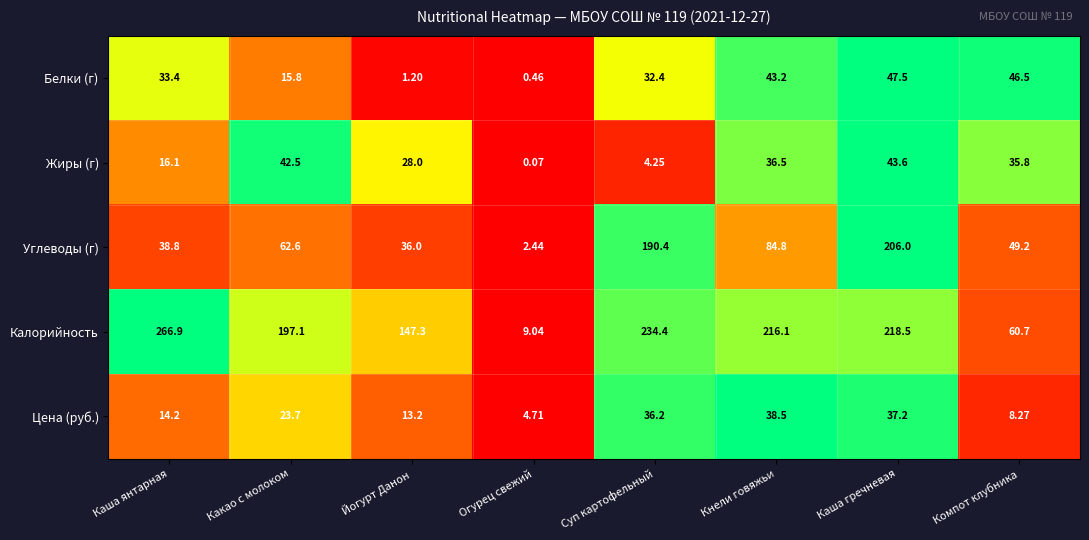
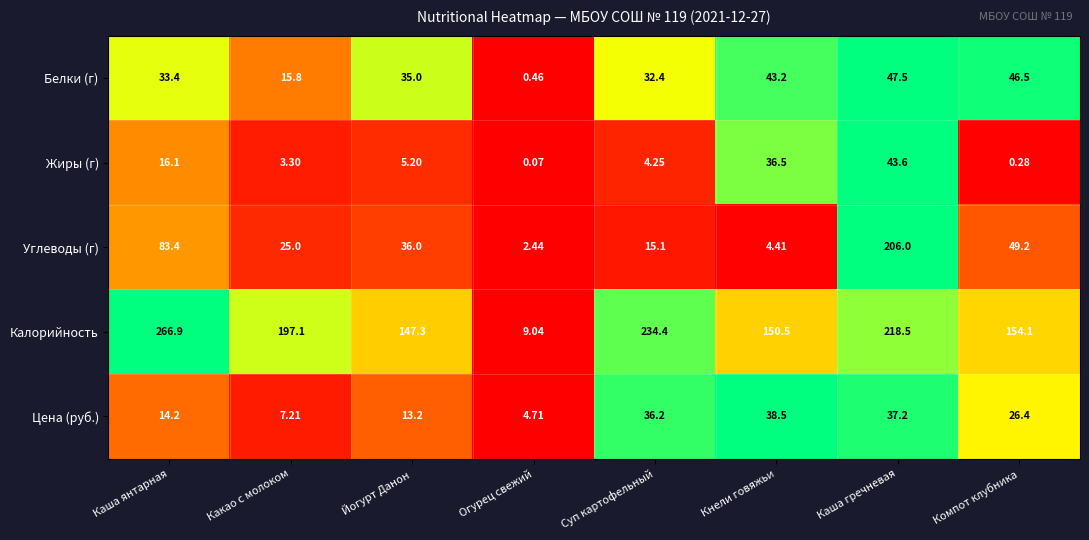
  {
    "Белки (г)": {
      "Каша янтарная": 33.4,
      "Какао с молоком": 15.8,
-     "Йогурт Данон": 1.20,
+     "Йогурт Данон": 35.0,
      "Огурец свежий": 0.46,
      "Суп картофельный": 32.4,
      "Кнели говяжьи": 43.2,
      "Каша гречневая": 47.5,
      "Компот клубника": 46.5
    },
    "Жиры (г)": {
      "Каша янтарная": 16.1,
-     "Какао с молоком": 42.5,
-     "Йогурт Данон": 28.0,
+     "Какао с молоком": 3.30,
+     "Йогурт Данон": 5.20,
      "Огурец свежий": 0.07,
      "Суп картофельный": 4.25,
      "Кнели говяжьи": 36.5,
      "Каша гречневая": 43.6,
-     "Компот клубника": 35.8
+     "Компот клубника": 0.28
    },
    "Углеводы (г)": {
-     "Каша янтарная": 38.8,
-     "Какао с молоком": 62.6,
+     "Каша янтарная": 83.4,
+     "Какао с молоком": 25.0,
      "Йогурт Данон": 36.0,
      "Огурец свежий": 2.44,
-     "Суп картофельный": 190.4,
-     "Кнели говяжьи": 84.8,
+     "Суп картофельный": 15.1,
+     "Кнели говяжьи": 4.41,
      "Каша гречневая": 206.0,
      "Компот клубника": 49.2
    },
    "Калорийность": {
      "Каша янтарная": 266.9,
      "Какао с молоком": 197.1,
      "Йогурт Данон": 147.3,
      "Огурец свежий": 9.04,
      "Суп картофельный": 234.4,
-     "Кнели говяжьи": 216.1,
+     "Кнели говяжьи": 150.5,
      "Каша гречневая": 218.5,
-     "Компот клубника": 60.7
+     "Компот клубника": 154.1
    },
    "Цена (руб.)": {
      "Каша янтарная": 14.2,
-     "Какао с молоком": 23.7,
+     "Какао с молоком": 7.21,
      "Йогурт Данон": 13.2,
      "Огурец свежий": 4.71,
      "Суп картофельный": 36.2,
      "Кнели говяжьи": 38.5,
      "Каша гречневая": 37.2,
-     "Компот клубника": 8.27
+     "Компот клубника": 26.4
    }
  }
